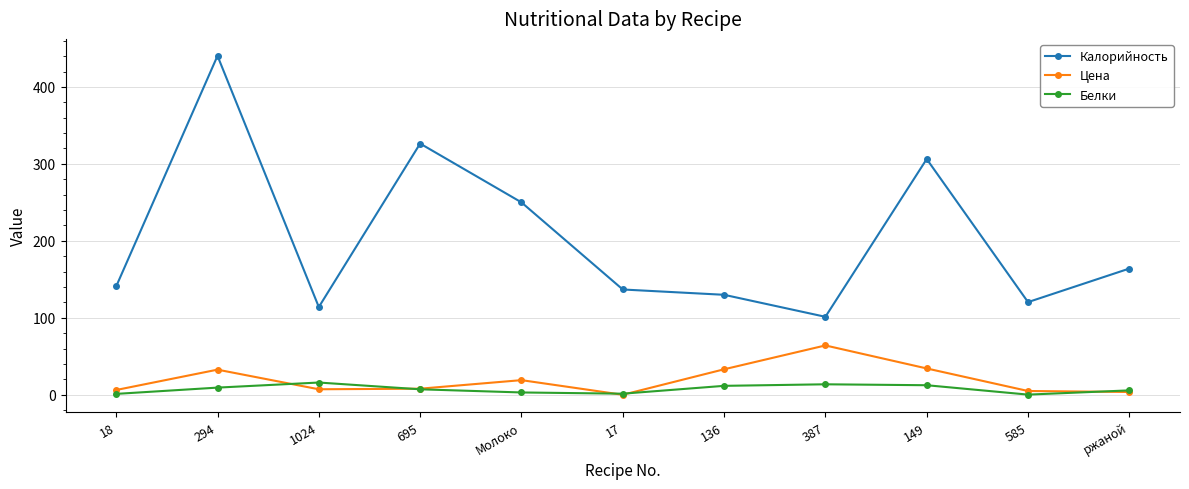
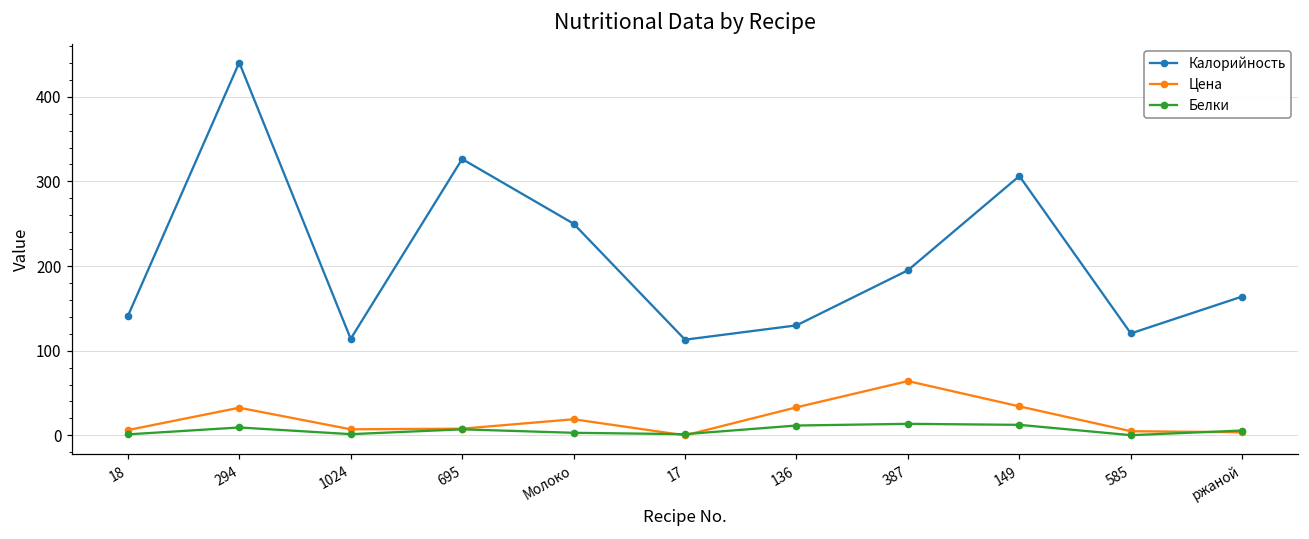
  {
    "Калорийность": {
      "18": 140,
      "294": 440,
      "1024": 110,
      "695": 330,
      "Молоко": 250,
-     "17": 140,
+     "17": 110,
      "136": 130,
-     "387": 100,
+     "387": 200,
      "149": 310,
      "585": 120,
      "ржаной": 160
    },
    "Цена": {
      "18": 10,
      "294": 30,
      "1024": 10,
      "Молоко": 20,
      "136": 30,
      "387": 60,
      "149": 30,
      "585": 0
    },
    "Белки": {
      "18": 0,
      "294": 10,
-     "1024": 20,
+     "1024": 0,
      "Молоко": 0,
      "136": 10,
      "387": 10,
      "149": 10,
      "585": 0
    }
  }
